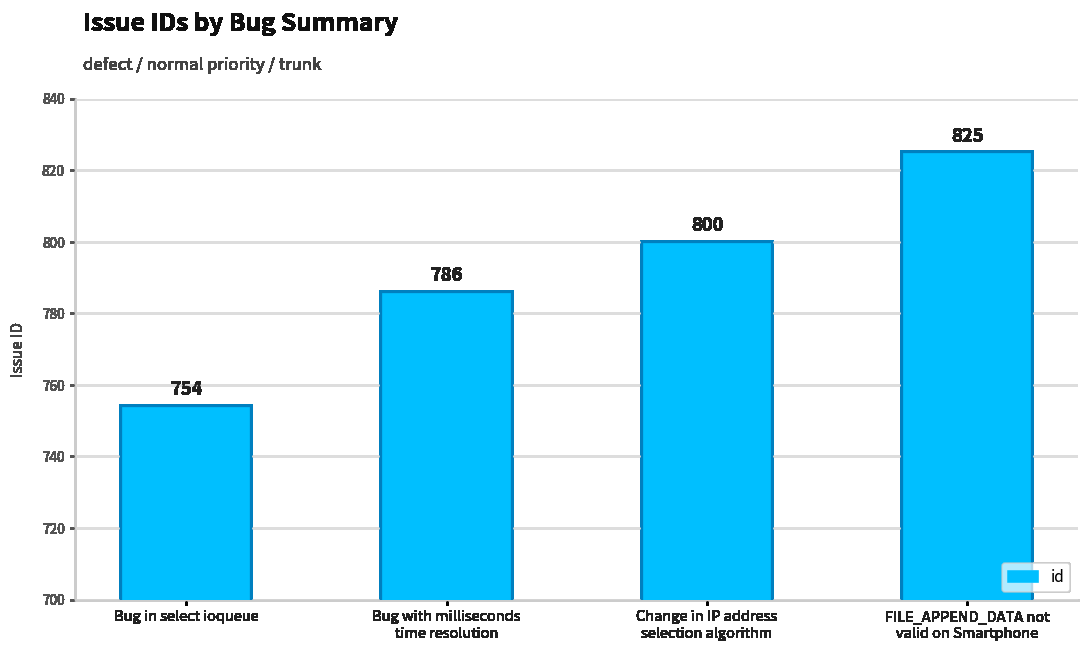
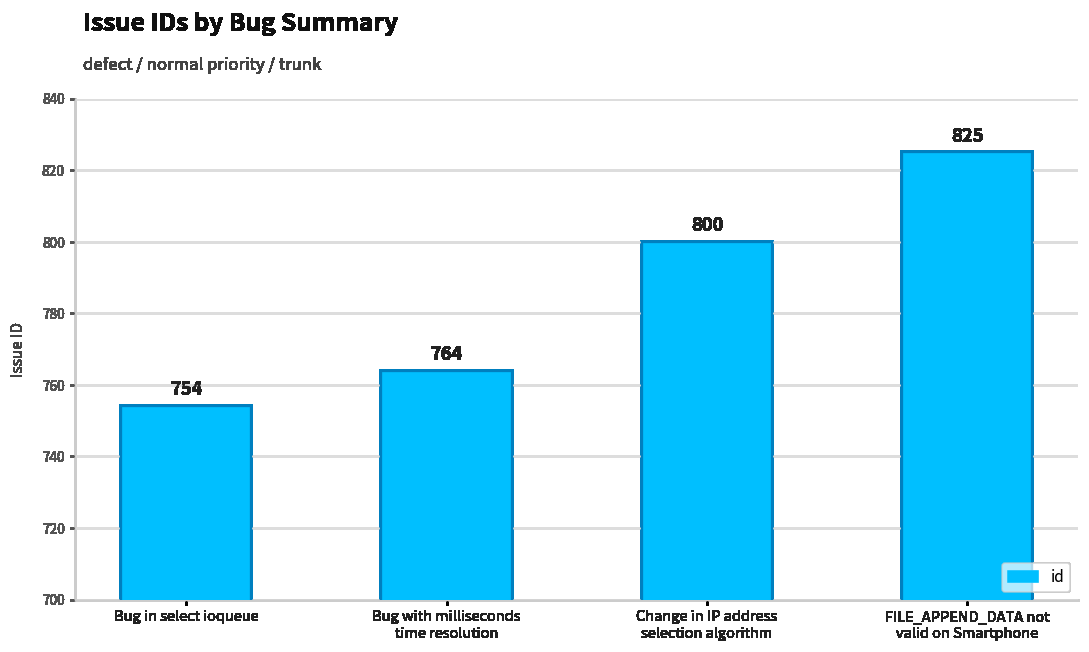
  {
    "Bug in select ioqueue": 754,
-   "Bug with milliseconds time resolution": 786,
+   "Bug with milliseconds time resolution": 764,
    "Change in IP address selection algorithm": 800,
    "FILE_APPEND_DATA not valid on Smartphone": 825
  }
